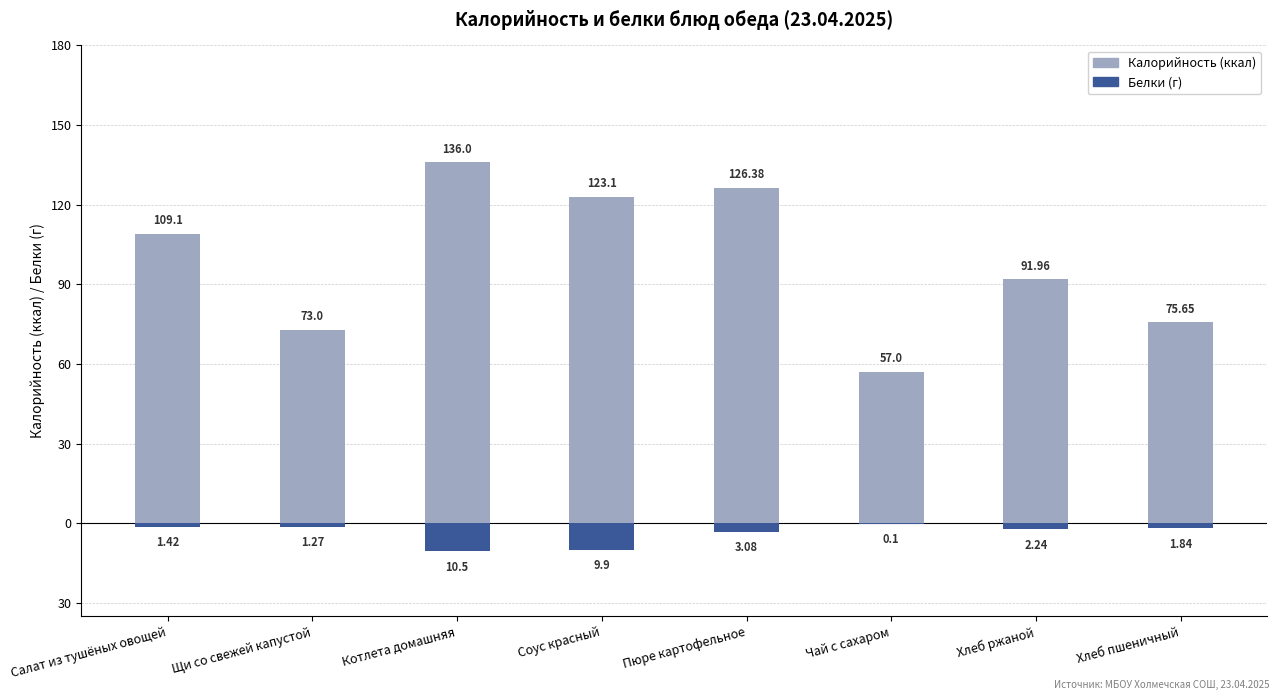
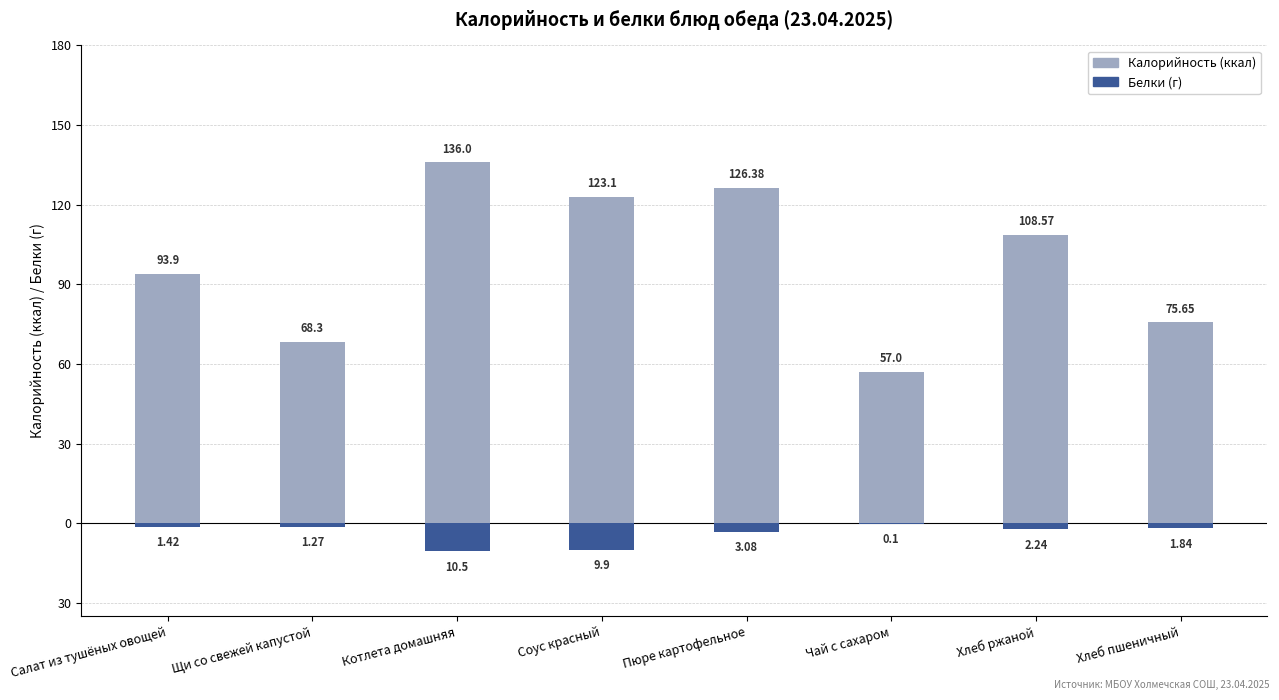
  {
    "Калорийность (ккал)": {
-     "Салат из тушёных овощей": 109.1,
-     "Щи со свежей капустой": 73.0,
+     "Салат из тушёных овощей": 93.9,
+     "Щи со свежей капустой": 68.3,
      "Котлета домашняя": 136.0,
      "Соус красный": 123.1,
      "Пюре картофельное": 126.38,
      "Чай с сахаром": 57.0,
-     "Хлеб ржаной": 91.96,
+     "Хлеб ржаной": 108.57,
      "Хлеб пшеничный": 75.65
    }
  }
